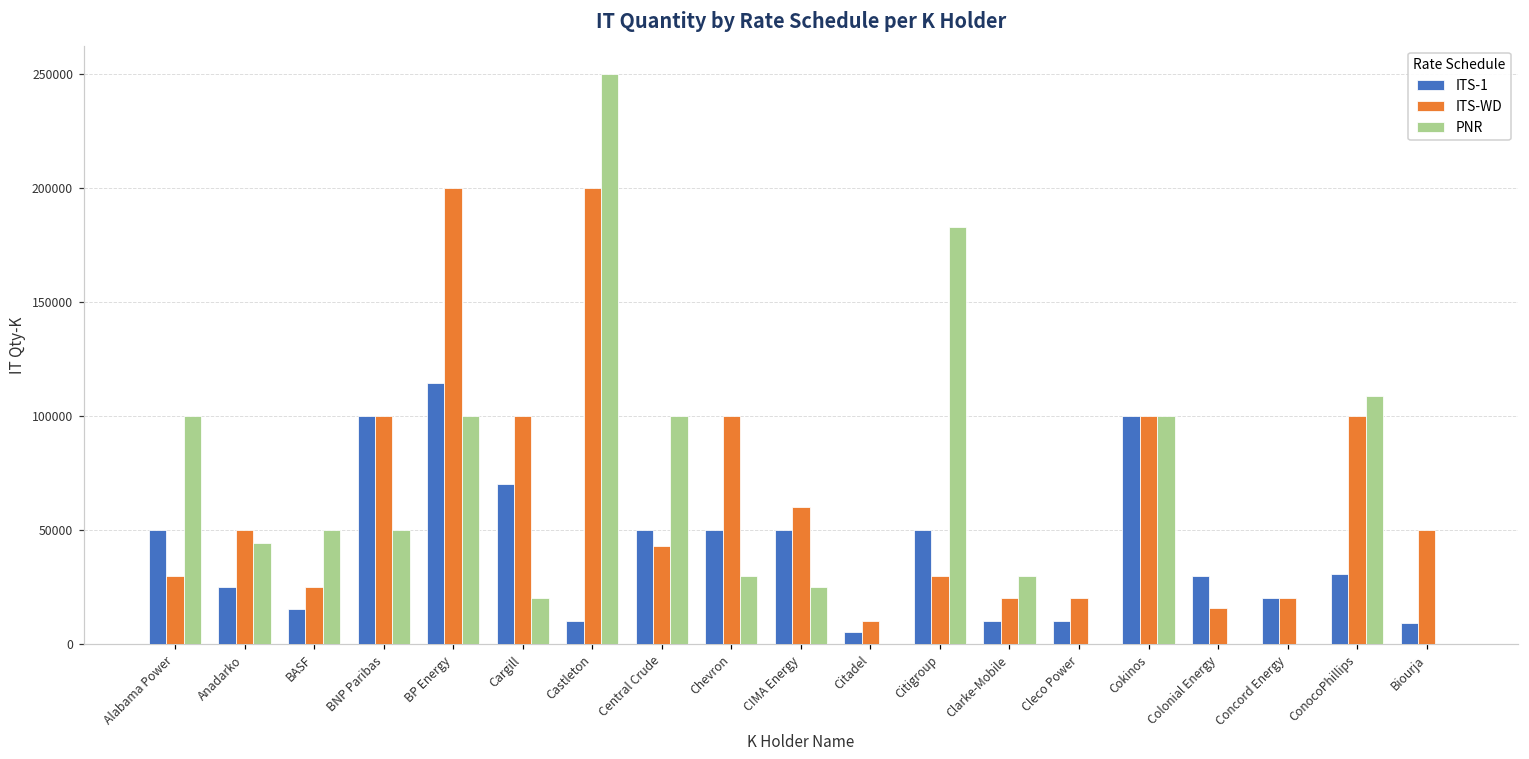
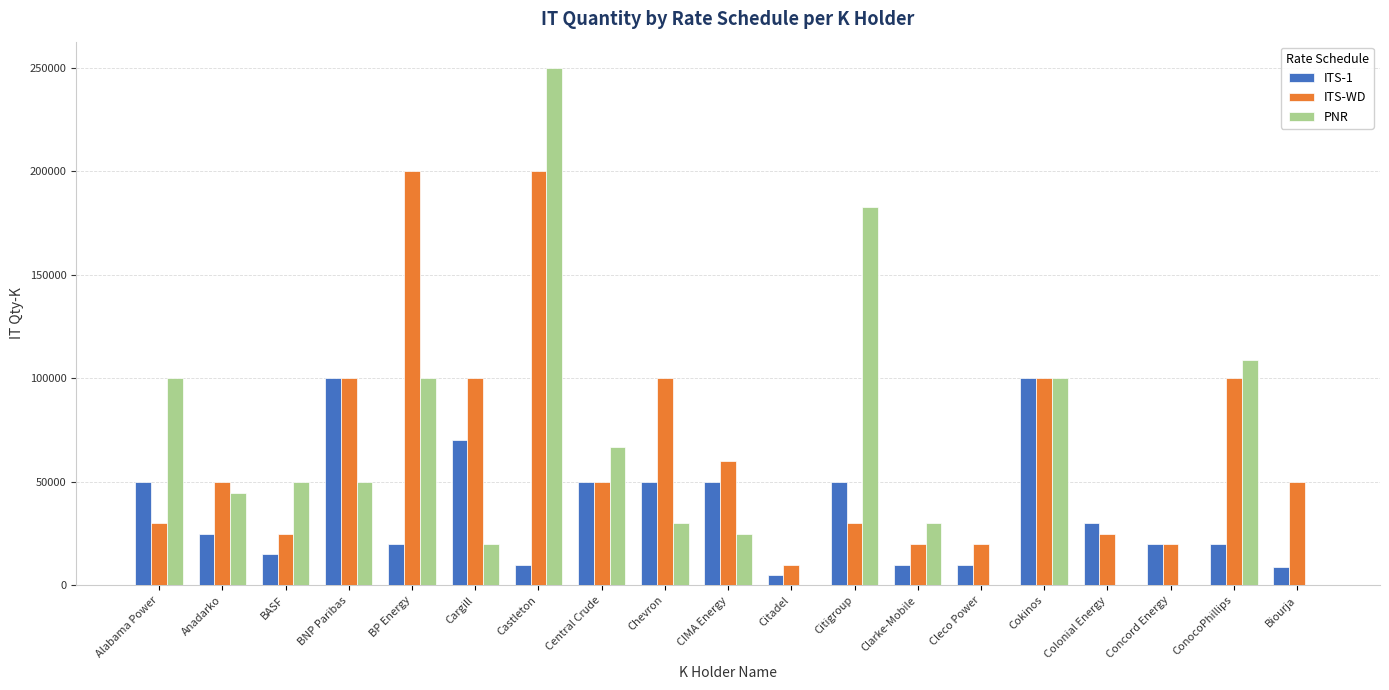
  {
    "ITS-1": {
      "Alabama Power": 50000,
      "Anadarko": 25000,
      "BASF": 15000,
      "BNP Paribas": 100000,
-     "BP Energy": 115000,
+     "BP Energy": 20000,
      "Cargill": 70000,
      "Castleton": 10000,
      "Central Crude": 50000,
      "Chevron": 50000,
      "CIMA Energy": 50000,
      "Citadel": 5000,
      "Citigroup": 50000,
      "Clarke-Mobile": 10000,
      "Cleco Power": 10000,
      "Cokinos": 100000,
      "Colonial Energy": 30000,
      "Concord Energy": 20000,
-     "ConocoPhillips": 31000,
+     "ConocoPhillips": 20000,
      "Biourja": 9000
    },
    "ITS-WD": {
      "Alabama Power": 30000,
      "Anadarko": 50000,
      "BASF": 25000,
      "BNP Paribas": 100000,
      "BP Energy": 200000,
      "Cargill": 100000,
      "Castleton": 200000,
-     "Central Crude": 43000,
+     "Central Crude": 50000,
      "Chevron": 100000,
      "CIMA Energy": 60000,
      "Citadel": 10000,
      "Citigroup": 30000,
      "Clarke-Mobile": 20000,
      "Cleco Power": 20000,
      "Cokinos": 100000,
-     "Colonial Energy": 16000,
+     "Colonial Energy": 25000,
      "Concord Energy": 20000,
      "ConocoPhillips": 100000,
      "Biourja": 50000
    },
    "PNR": {
      "Alabama Power": 100000,
      "Anadarko": 44000,
      "BASF": 50000,
      "BNP Paribas": 50000,
      "BP Energy": 100000,
      "Cargill": 20000,
      "Castleton": 250000,
-     "Central Crude": 100000,
+     "Central Crude": 67000,
      "Chevron": 30000,
      "CIMA Energy": 25000,
      "Citadel": 0,
      "Citigroup": 183000,
      "Clarke-Mobile": 30000,
      "Cleco Power": 0,
      "Cokinos": 100000,
      "Colonial Energy": 0,
      "Concord Energy": 0,
      "ConocoPhillips": 109000,
      "Biourja": 0
    }
  }
